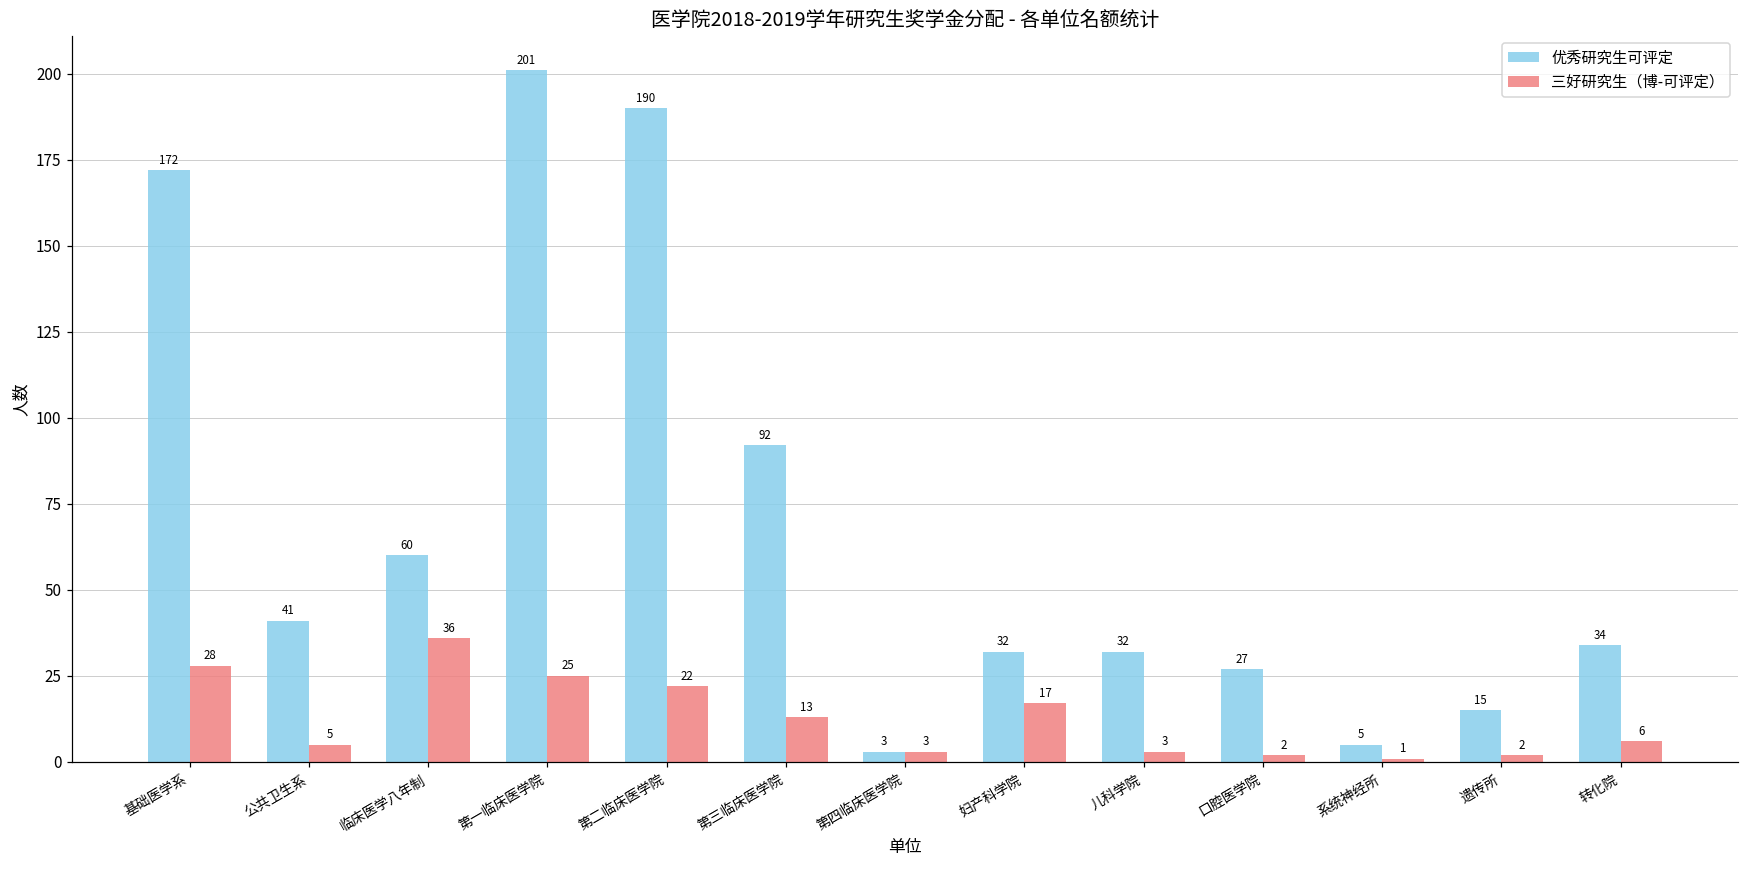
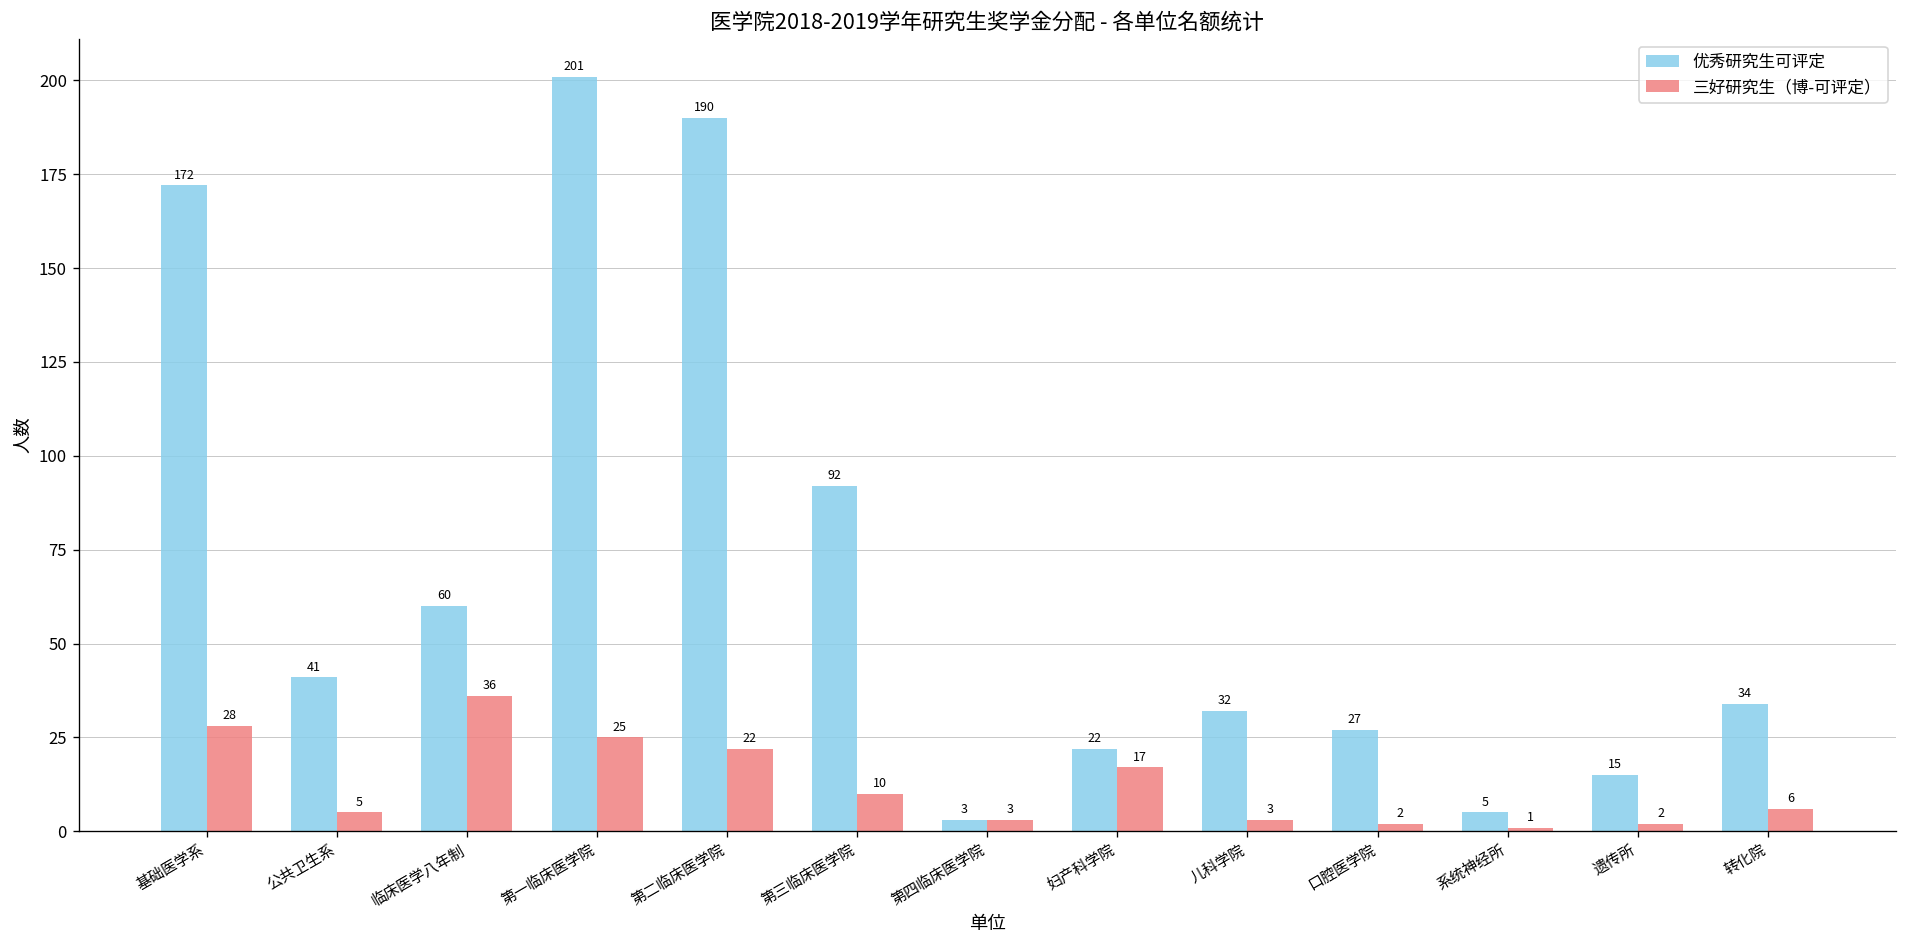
  {
    "优秀研究生可评定": {
      "基础医学系": 172,
      "公共卫生系": 41,
      "临床医学八年制": 60,
      "第一临床医学院": 201,
      "第二临床医学院": 190,
      "第三临床医学院": 92,
      "第四临床医学院": 3,
-     "妇产科学院": 32,
+     "妇产科学院": 22,
      "儿科学院": 32,
      "口腔医学院": 27,
      "系统神经所": 5,
      "遗传所": 15,
      "转化院": 34
    },
    "三好研究生（博-可评定）": {
      "基础医学系": 28,
      "公共卫生系": 5,
      "临床医学八年制": 36,
      "第一临床医学院": 25,
      "第二临床医学院": 22,
-     "第三临床医学院": 13,
+     "第三临床医学院": 10,
      "第四临床医学院": 3,
      "妇产科学院": 17,
      "儿科学院": 3,
      "口腔医学院": 2,
      "系统神经所": 1,
      "遗传所": 2,
      "转化院": 6
    }
  }
